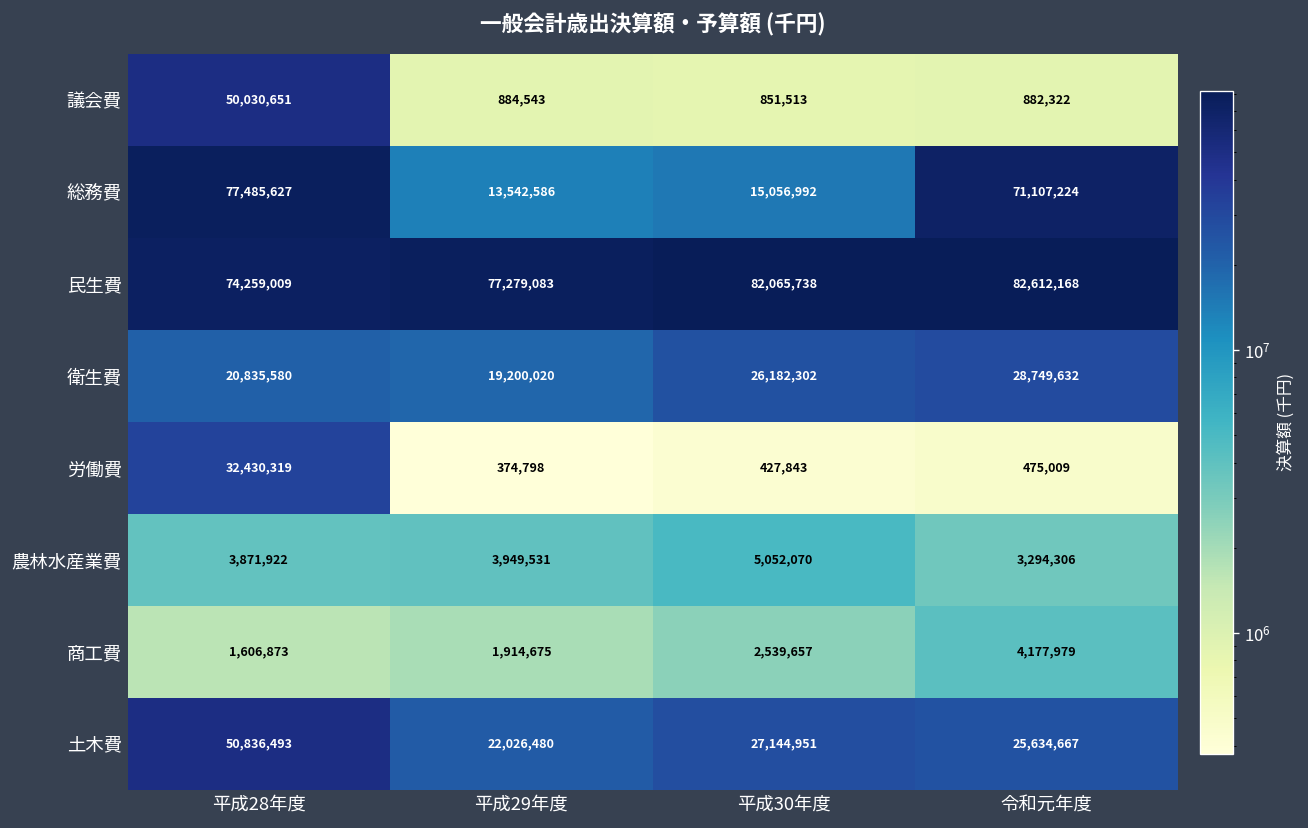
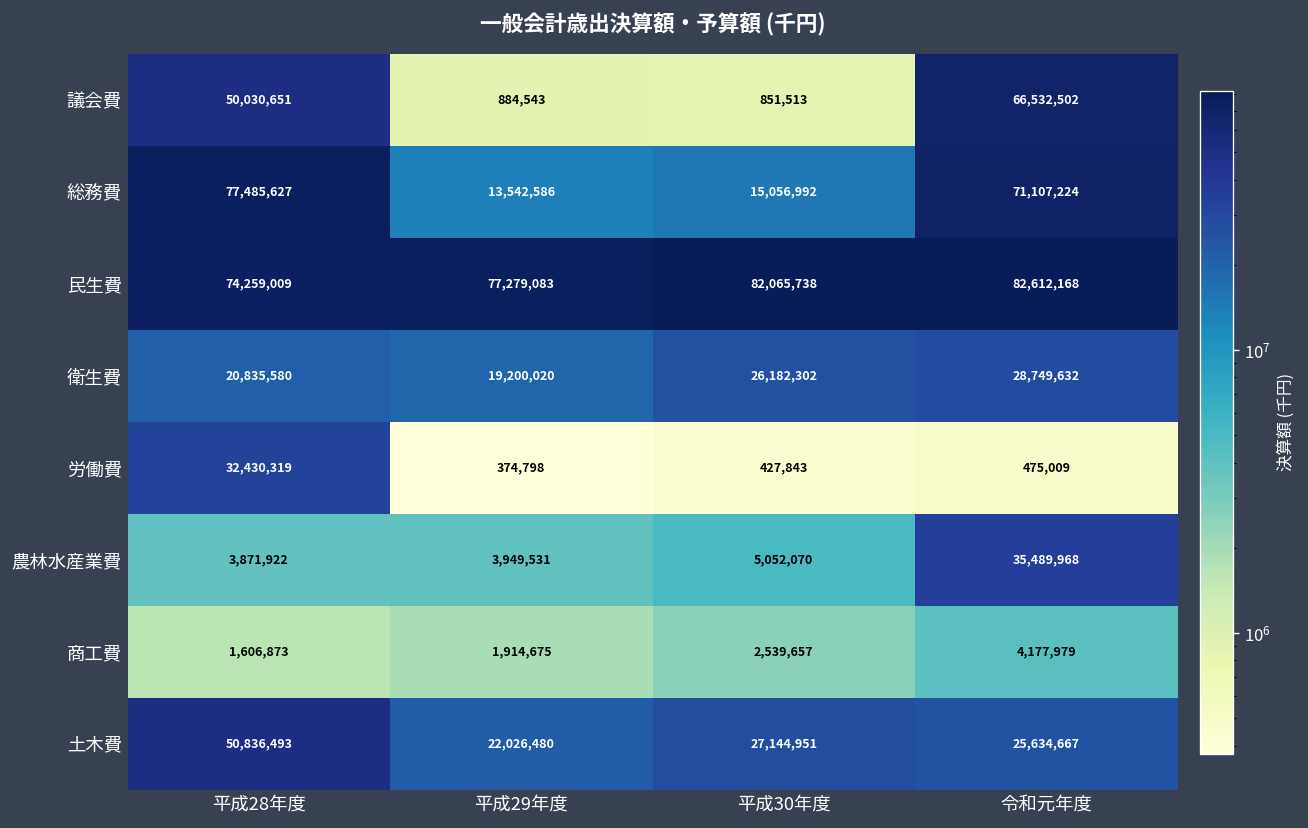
  {
    "議会費": {
      "平成28年度": "50,030,651",
      "平成29年度": "884,543",
      "平成30年度": "851,513",
-     "令和元年度": "882,322"
+     "令和元年度": "66,532,502"
    },
    "総務費": {
      "平成28年度": "77,485,627",
      "平成29年度": "13,542,586",
      "平成30年度": "15,056,992",
      "令和元年度": "71,107,224"
    },
    "民生費": {
      "平成28年度": "74,259,009",
      "平成29年度": "77,279,083",
      "平成30年度": "82,065,738",
      "令和元年度": "82,612,168"
    },
    "衛生費": {
      "平成28年度": "20,835,580",
      "平成29年度": "19,200,020",
      "平成30年度": "26,182,302",
      "令和元年度": "28,749,632"
    },
    "労働費": {
      "平成28年度": "32,430,319",
      "平成29年度": "374,798",
      "平成30年度": "427,843",
      "令和元年度": "475,009"
    },
    "農林水産業費": {
      "平成28年度": "3,871,922",
      "平成29年度": "3,949,531",
      "平成30年度": "5,052,070",
-     "令和元年度": "3,294,306"
+     "令和元年度": "35,489,968"
    },
    "商工費": {
      "平成28年度": "1,606,873",
      "平成29年度": "1,914,675",
      "平成30年度": "2,539,657",
      "令和元年度": "4,177,979"
    },
    "土木費": {
      "平成28年度": "50,836,493",
      "平成29年度": "22,026,480",
      "平成30年度": "27,144,951",
      "令和元年度": "25,634,667"
    }
  }
